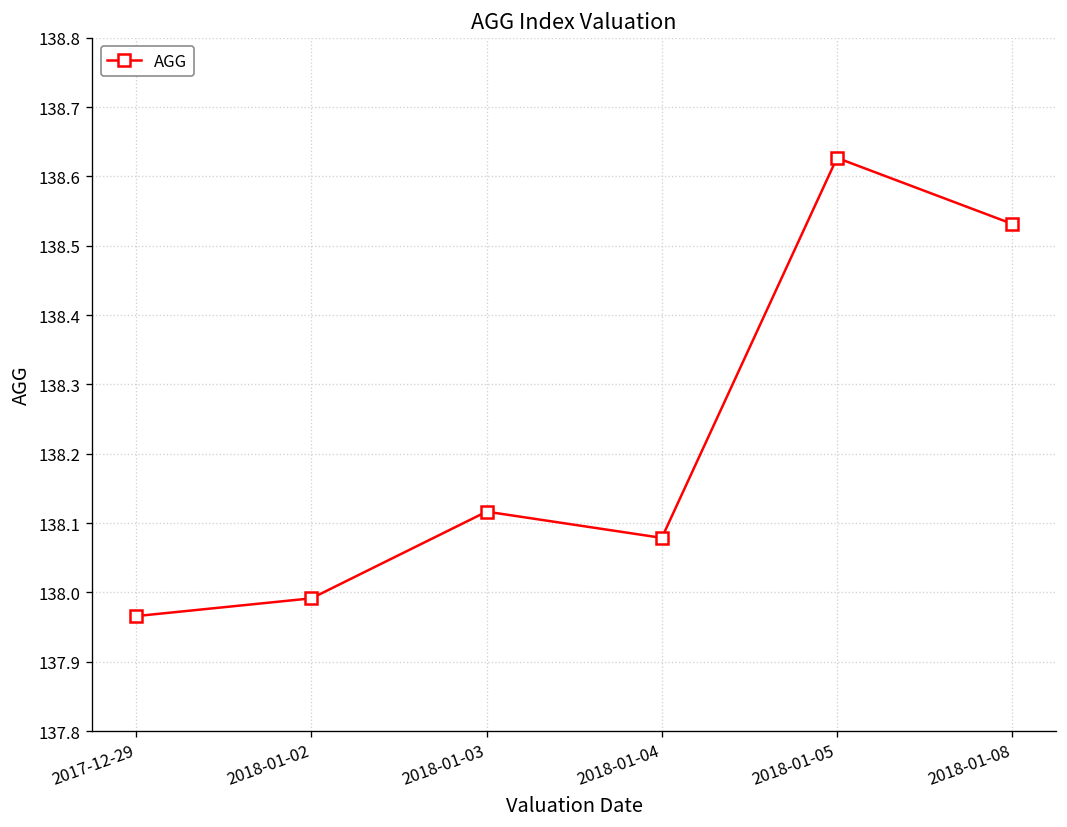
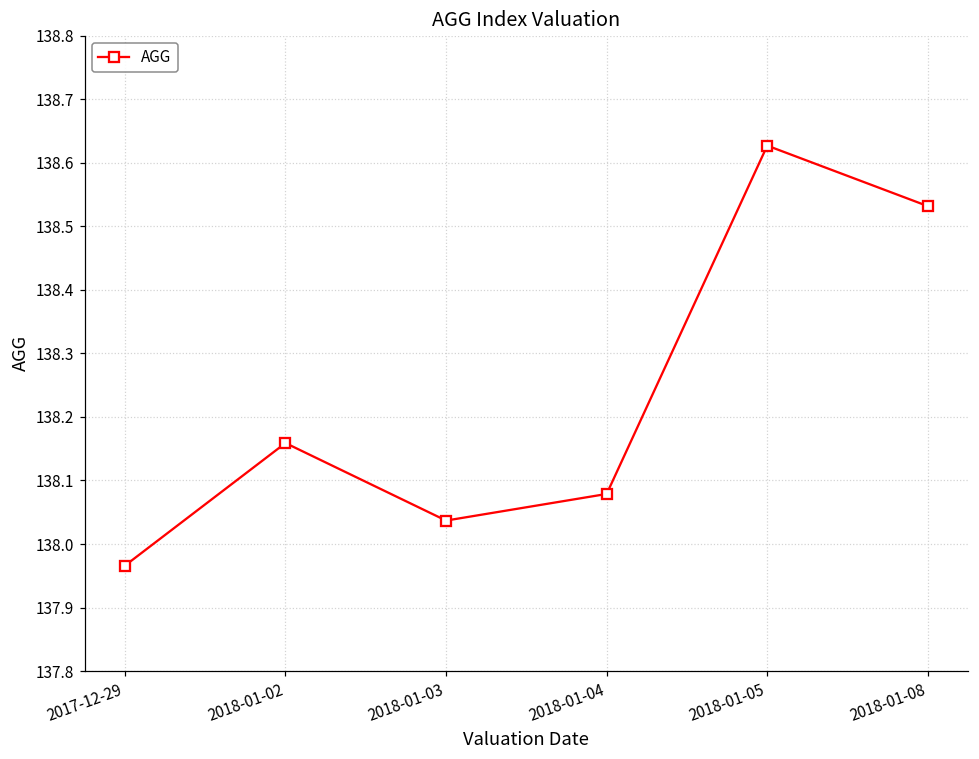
  {
    "2017-12-29": 137.97,
-   "2018-01-02": 137.99,
-   "2018-01-03": 138.12,
+   "2018-01-02": 138.16,
+   "2018-01-03": 138.04,
    "2018-01-04": 138.08,
    "2018-01-05": 138.63,
    "2018-01-08": 138.53
  }
